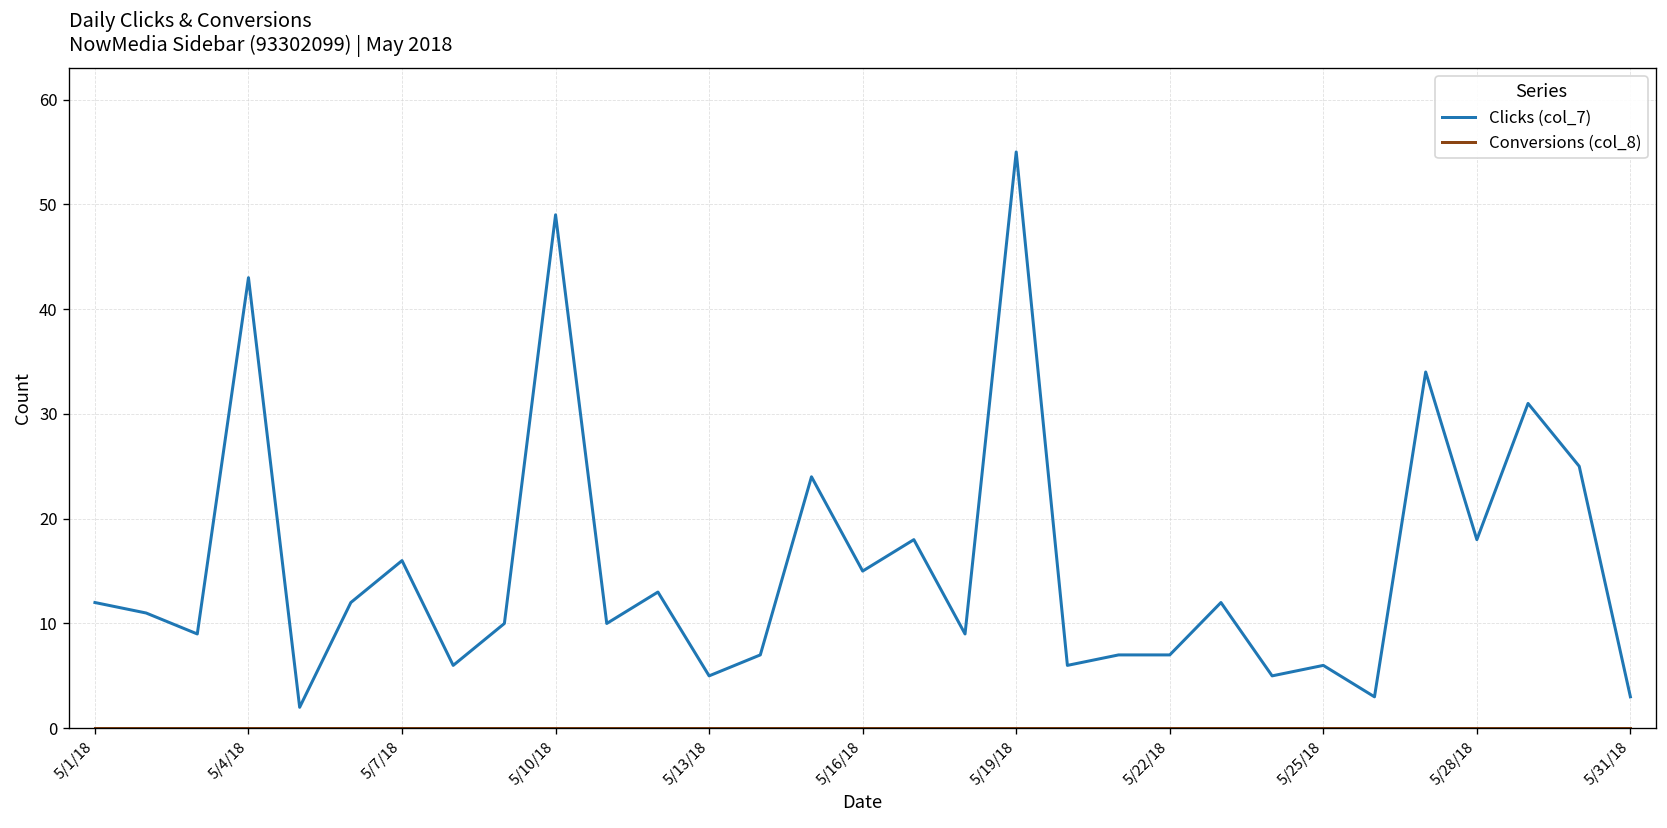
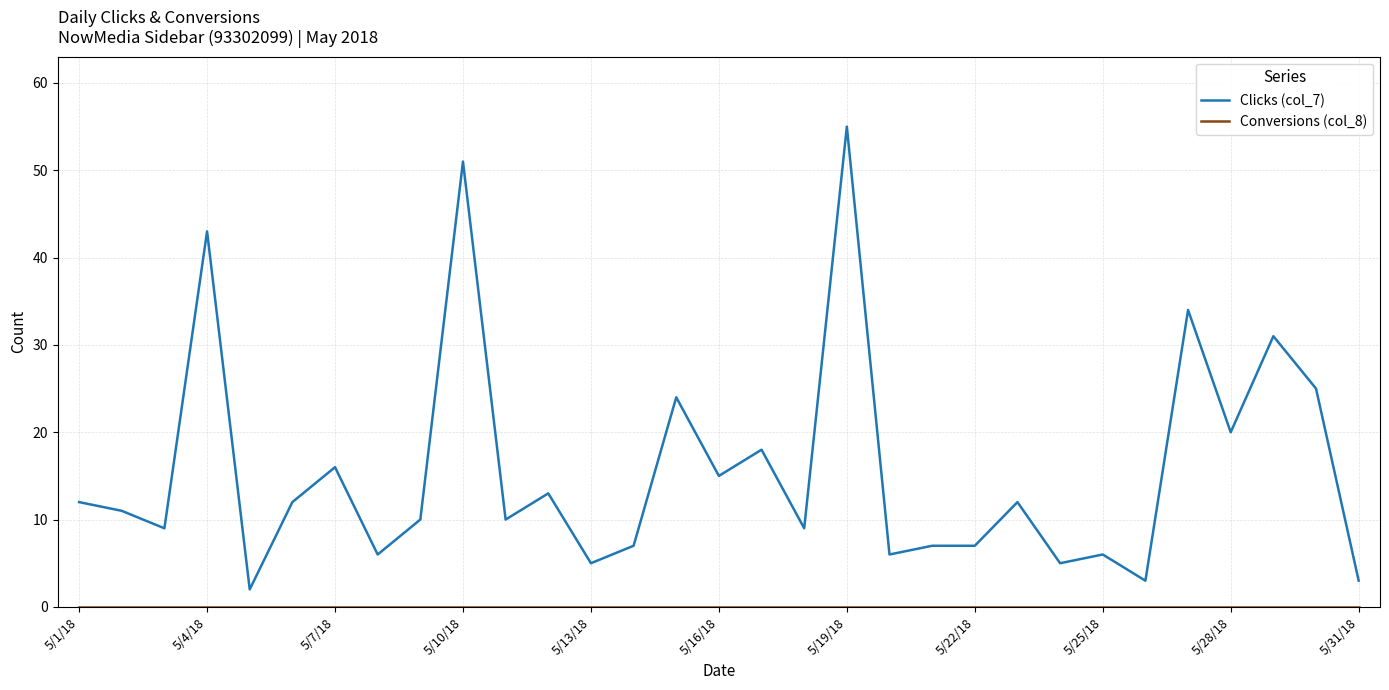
  {
    "Clicks (col_7)": {
      "5/1/18": 12,
      "5/4/18": 43,
      "5/7/18": 16,
-     "5/10/18": 49,
+     "5/10/18": 51,
      "5/13/18": 5,
      "5/16/18": 15,
      "5/19/18": 55,
      "5/22/18": 7,
      "5/25/18": 6,
-     "5/28/18": 18,
+     "5/28/18": 20,
      "5/31/18": 3
    },
    "Conversions (col_8)": {
      "5/1/18": 0,
      "5/4/18": 0,
      "5/7/18": 0,
      "5/10/18": 0,
      "5/13/18": 0,
      "5/16/18": 0,
      "5/19/18": 0,
      "5/22/18": 0,
      "5/25/18": 0,
      "5/28/18": 0,
      "5/31/18": 0
    }
  }
